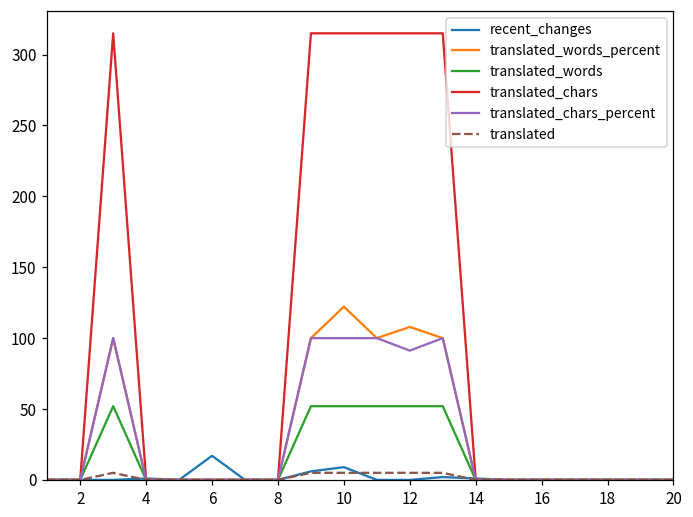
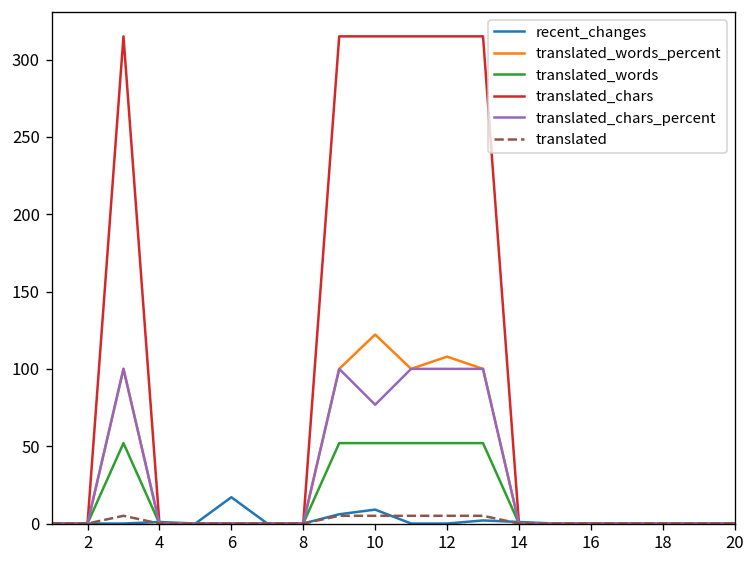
  {
    "recent_changes": {
      "6": 17,
      "10": 9,
      "12": 0
    },
    "translated_words_percent": {
      "10": 122,
      "12": 108
    },
    "translated_words": {
      "10": 52,
      "12": 52
    },
    "translated_chars": {
      "10": 315,
      "12": 315
    },
    "translated_chars_percent": {
-     "10": 100,
-     "12": 91
+     "10": 77,
+     "12": 100
    },
    "translated": {
      "10": 5,
      "12": 5
    }
  }
